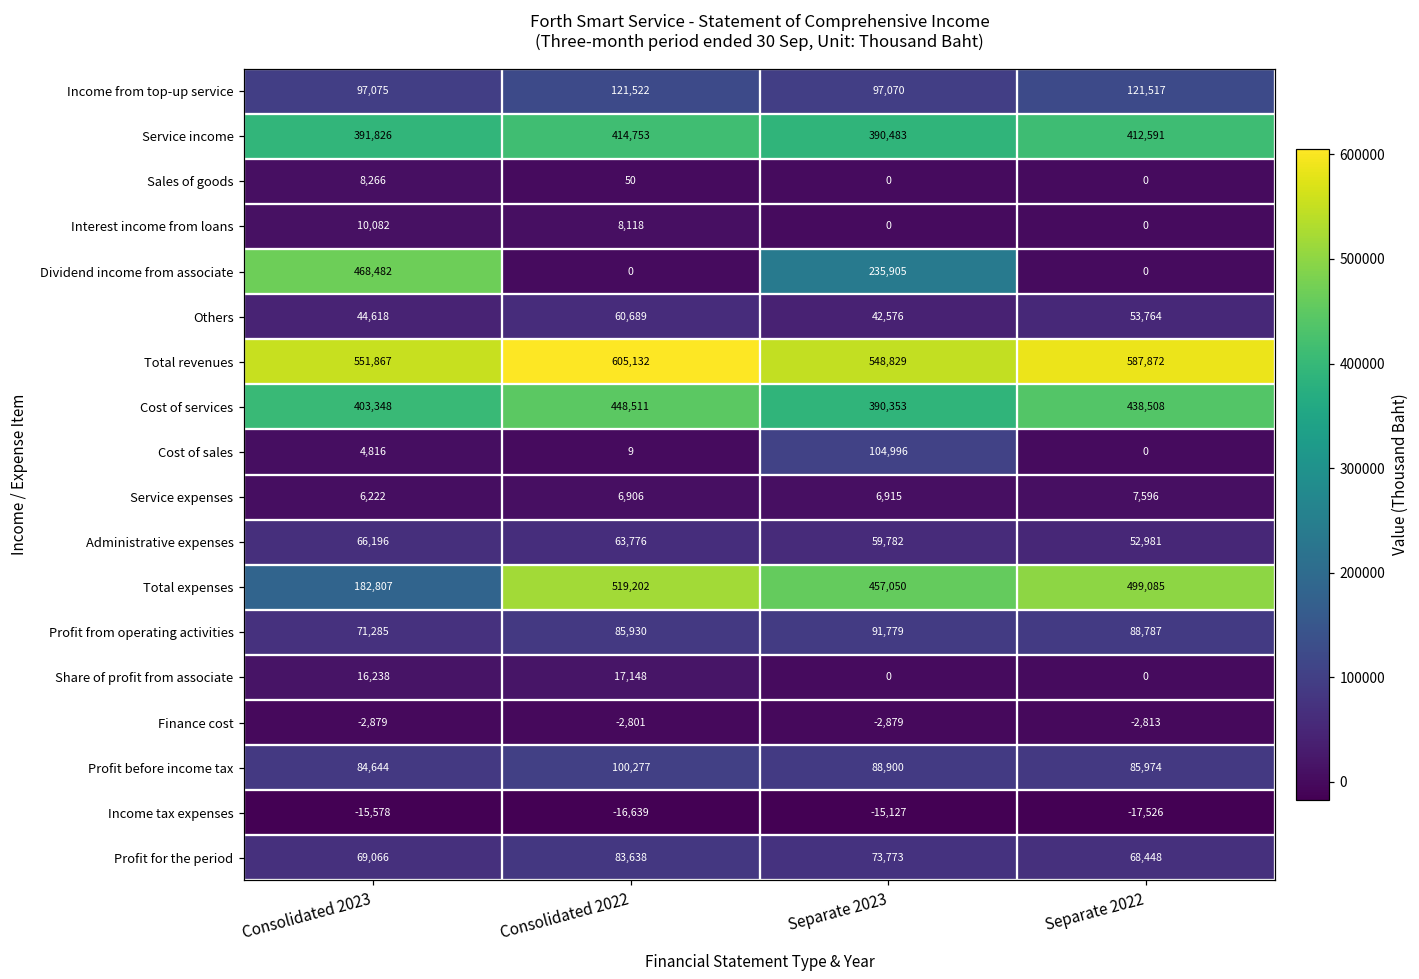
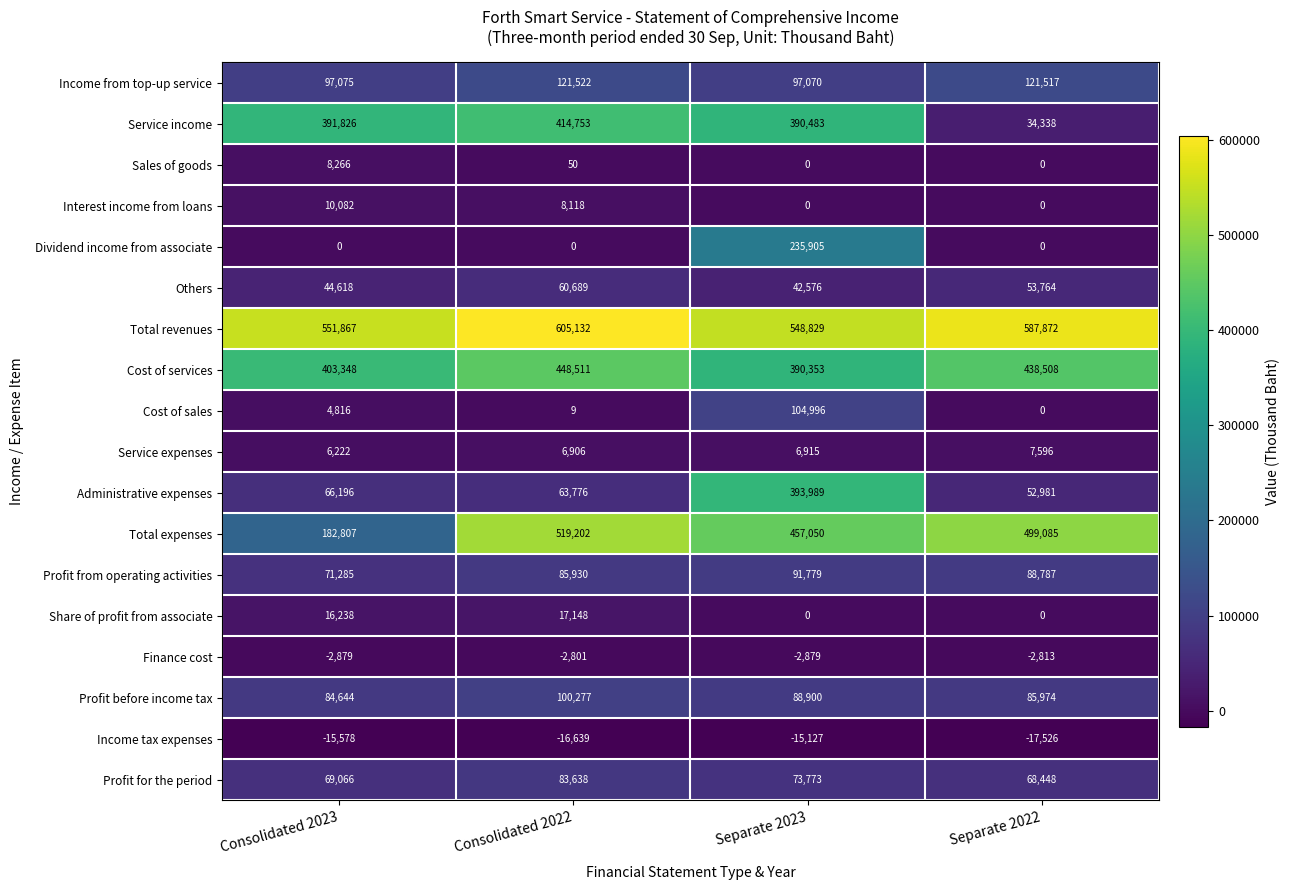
  {
    "Income from top-up service": {
      "Consolidated 2023": "97,075",
      "Consolidated 2022": "121,522",
      "Separate 2023": "97,070",
      "Separate 2022": "121,517"
    },
    "Service income": {
      "Consolidated 2023": "391,826",
      "Consolidated 2022": "414,753",
      "Separate 2023": "390,483",
-     "Separate 2022": "412,591"
+     "Separate 2022": "34,338"
    },
    "Sales of goods": {
      "Consolidated 2023": "8,266",
      "Consolidated 2022": "50",
      "Separate 2023": "0",
      "Separate 2022": "0"
    },
    "Interest income from loans": {
      "Consolidated 2023": "10,082",
      "Consolidated 2022": "8,118",
      "Separate 2023": "0",
      "Separate 2022": "0"
    },
    "Dividend income from associate": {
-     "Consolidated 2023": "468,482",
+     "Consolidated 2023": "0",
      "Consolidated 2022": "0",
      "Separate 2023": "235,905",
      "Separate 2022": "0"
    },
    "Others": {
      "Consolidated 2023": "44,618",
      "Consolidated 2022": "60,689",
      "Separate 2023": "42,576",
      "Separate 2022": "53,764"
    },
    "Total revenues": {
      "Consolidated 2023": "551,867",
      "Consolidated 2022": "605,132",
      "Separate 2023": "548,829",
      "Separate 2022": "587,872"
    },
    "Cost of services": {
      "Consolidated 2023": "403,348",
      "Consolidated 2022": "448,511",
      "Separate 2023": "390,353",
      "Separate 2022": "438,508"
    },
    "Cost of sales": {
      "Consolidated 2023": "4,816",
      "Consolidated 2022": "9",
      "Separate 2023": "104,996",
      "Separate 2022": "0"
    },
    "Service expenses": {
      "Consolidated 2023": "6,222",
      "Consolidated 2022": "6,906",
      "Separate 2023": "6,915",
      "Separate 2022": "7,596"
    },
    "Administrative expenses": {
      "Consolidated 2023": "66,196",
      "Consolidated 2022": "63,776",
-     "Separate 2023": "59,782",
+     "Separate 2023": "393,989",
      "Separate 2022": "52,981"
    },
    "Total expenses": {
      "Consolidated 2023": "182,807",
      "Consolidated 2022": "519,202",
      "Separate 2023": "457,050",
      "Separate 2022": "499,085"
    },
    "Profit from operating activities": {
      "Consolidated 2023": "71,285",
      "Consolidated 2022": "85,930",
      "Separate 2023": "91,779",
      "Separate 2022": "88,787"
    },
    "Share of profit from associate": {
      "Consolidated 2023": "16,238",
      "Consolidated 2022": "17,148",
      "Separate 2023": "0",
      "Separate 2022": "0"
    },
    "Finance cost": {
      "Consolidated 2023": "-2,879",
      "Consolidated 2022": "-2,801",
      "Separate 2023": "-2,879",
      "Separate 2022": "-2,813"
    },
    "Profit before income tax": {
      "Consolidated 2023": "84,644",
      "Consolidated 2022": "100,277",
      "Separate 2023": "88,900",
      "Separate 2022": "85,974"
    },
    "Income tax expenses": {
      "Consolidated 2023": "-15,578",
      "Consolidated 2022": "-16,639",
      "Separate 2023": "-15,127",
      "Separate 2022": "-17,526"
    },
    "Profit for the period": {
      "Consolidated 2023": "69,066",
      "Consolidated 2022": "83,638",
      "Separate 2023": "73,773",
      "Separate 2022": "68,448"
    }
  }
